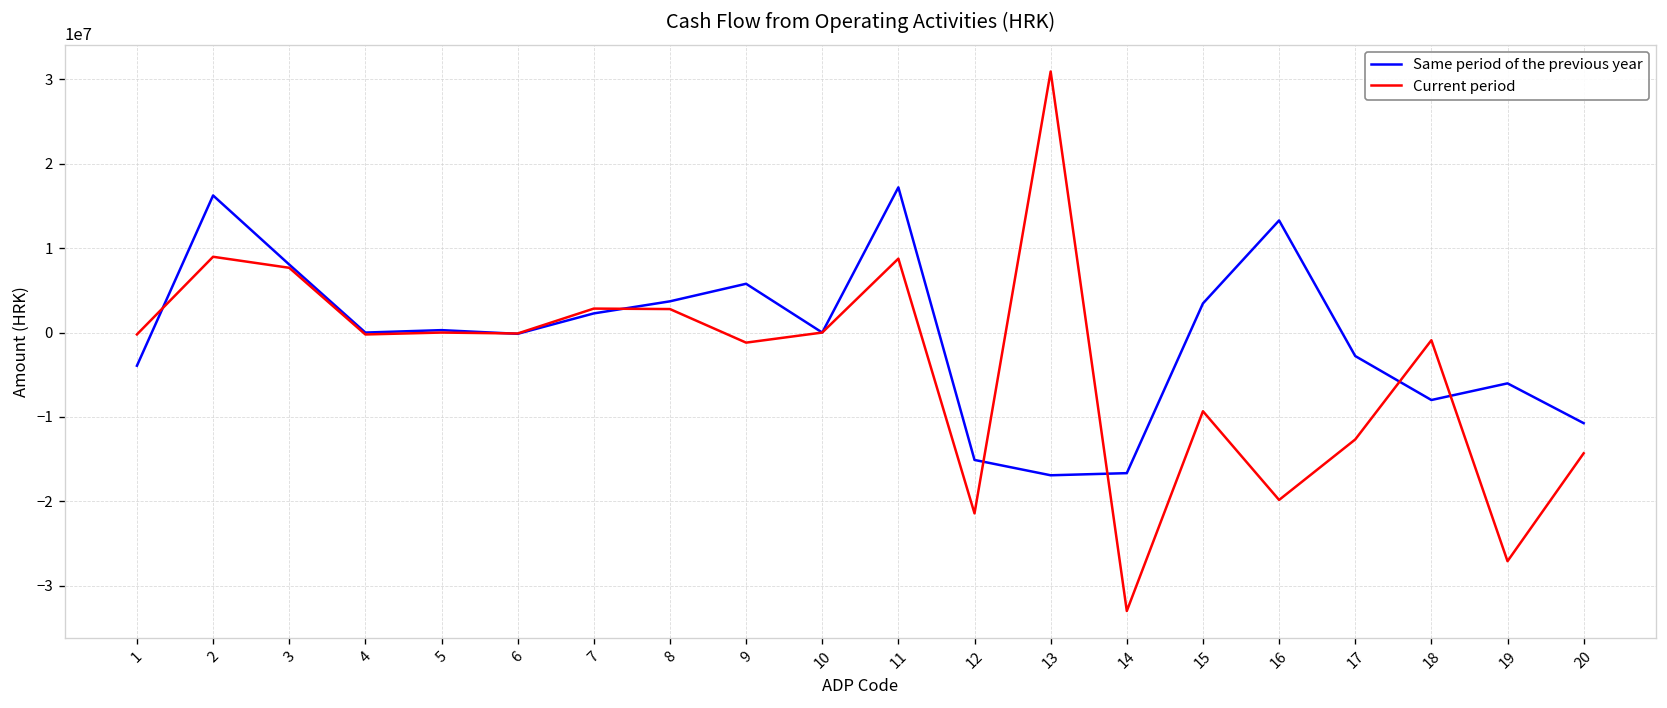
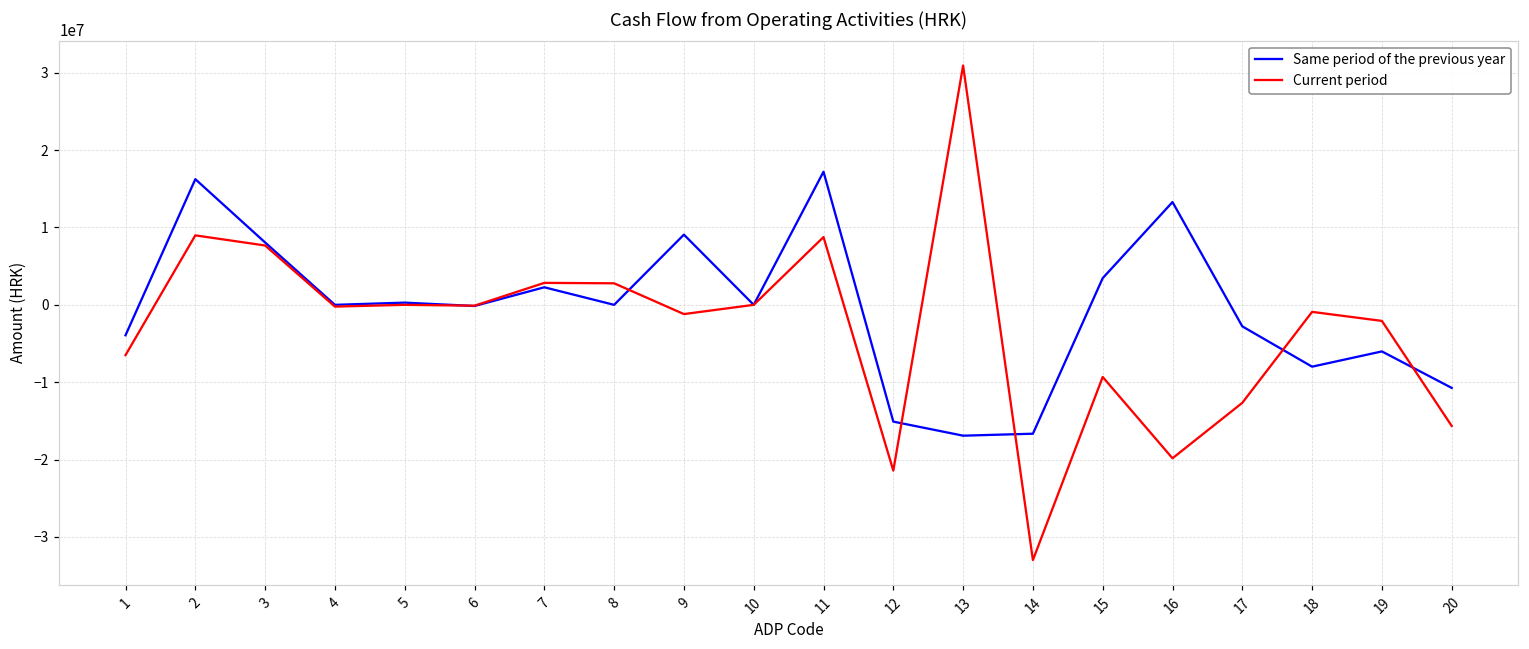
  {
    "Same period of the previous year": {
      "1": -4000000,
      "2": 16000000,
      "3": 8000000,
      "7": 2000000,
-     "8": 4000000,
-     "9": 6000000,
+     "8": 0,
+     "9": 9000000,
      "11": 17000000,
      "12": -15000000,
      "13": -17000000,
      "14": -17000000,
      "15": 3000000,
      "16": 13000000,
      "17": -3000000,
      "18": -8000000,
      "19": -6000000,
      "20": -11000000
    },
    "Current period": {
-     "1": 0,
+     "1": -7000000,
      "2": 9000000,
      "3": 8000000,
      "7": 3000000,
      "8": 3000000,
      "9": -1000000,
      "11": 9000000,
      "12": -21000000,
      "13": 31000000,
      "14": -33000000,
      "15": -9000000,
      "16": -20000000,
      "17": -13000000,
      "18": -1000000,
-     "19": -27000000,
-     "20": -14000000
+     "19": -2000000,
+     "20": -16000000
    }
  }
